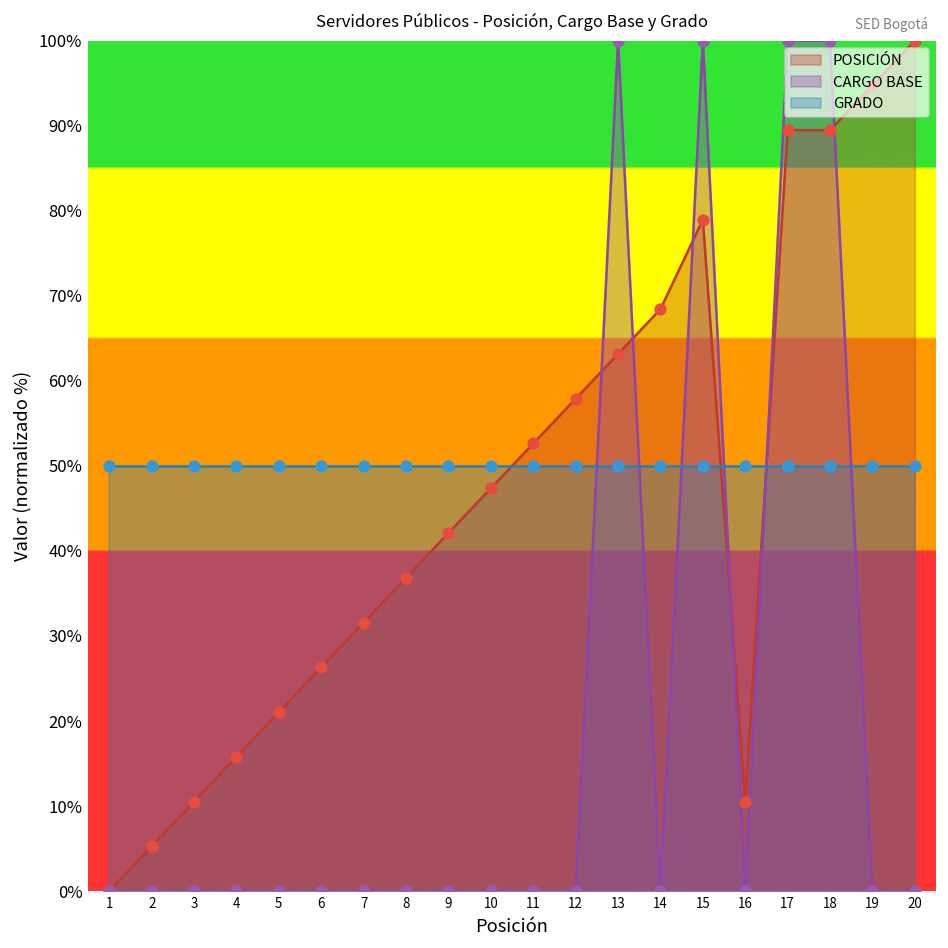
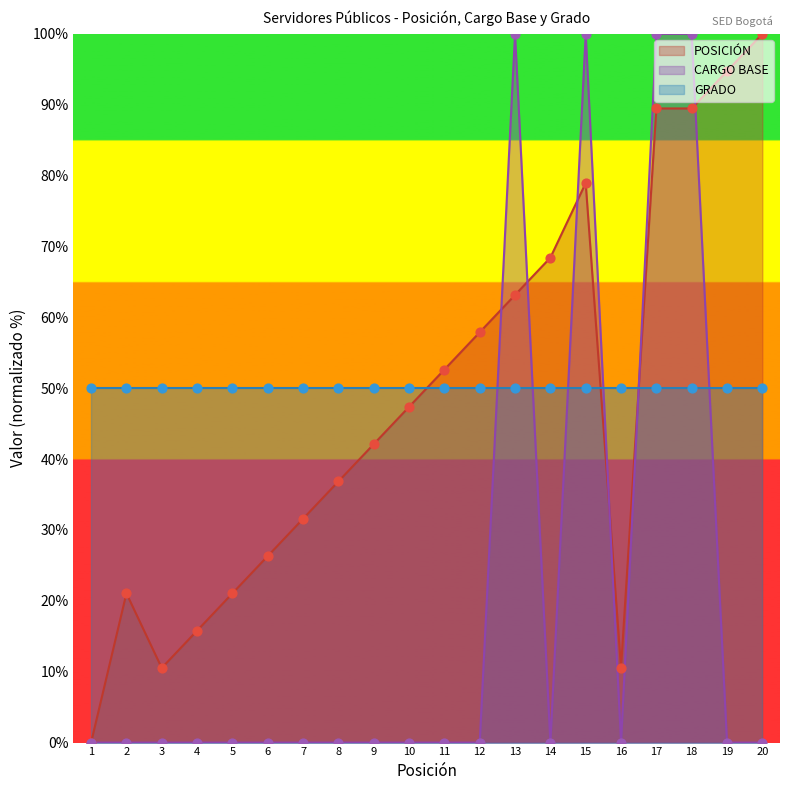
  {
    "POSICIÓN": {
-     "2": "5%",
+     "2": "21%",
      "3": "11%",
      "4": "16%",
      "5": "21%",
      "6": "26%",
      "7": "32%",
      "8": "37%",
      "9": "42%",
      "10": "47%",
      "11": "53%",
      "12": "58%",
      "13": "63%",
      "14": "68%",
      "15": "79%",
      "16": "11%",
      "17": "89%",
      "18": "89%",
      "20": "100%"
    },
    "CARGO BASE": {
      "2": "0%",
      "3": "0%",
      "4": "0%",
      "5": "0%",
      "6": "0%",
      "7": "0%",
      "8": "0%",
      "9": "0%",
      "10": "0%",
      "11": "0%",
      "12": "0%",
      "13": "100%",
      "14": "0%",
      "15": "100%",
      "16": "0%",
      "17": "100%",
      "18": "100%",
      "19": "0%",
      "20": "0%"
    },
    "GRADO": {
      "1": "50%",
      "2": "50%",
      "3": "50%",
      "4": "50%",
      "5": "50%",
      "6": "50%",
      "7": "50%",
      "8": "50%",
      "9": "50%",
      "10": "50%",
      "11": "50%",
      "12": "50%",
      "13": "50%",
      "14": "50%",
      "15": "50%",
      "16": "50%",
      "17": "50%",
      "18": "50%",
      "19": "50%",
      "20": "50%"
    }
  }
